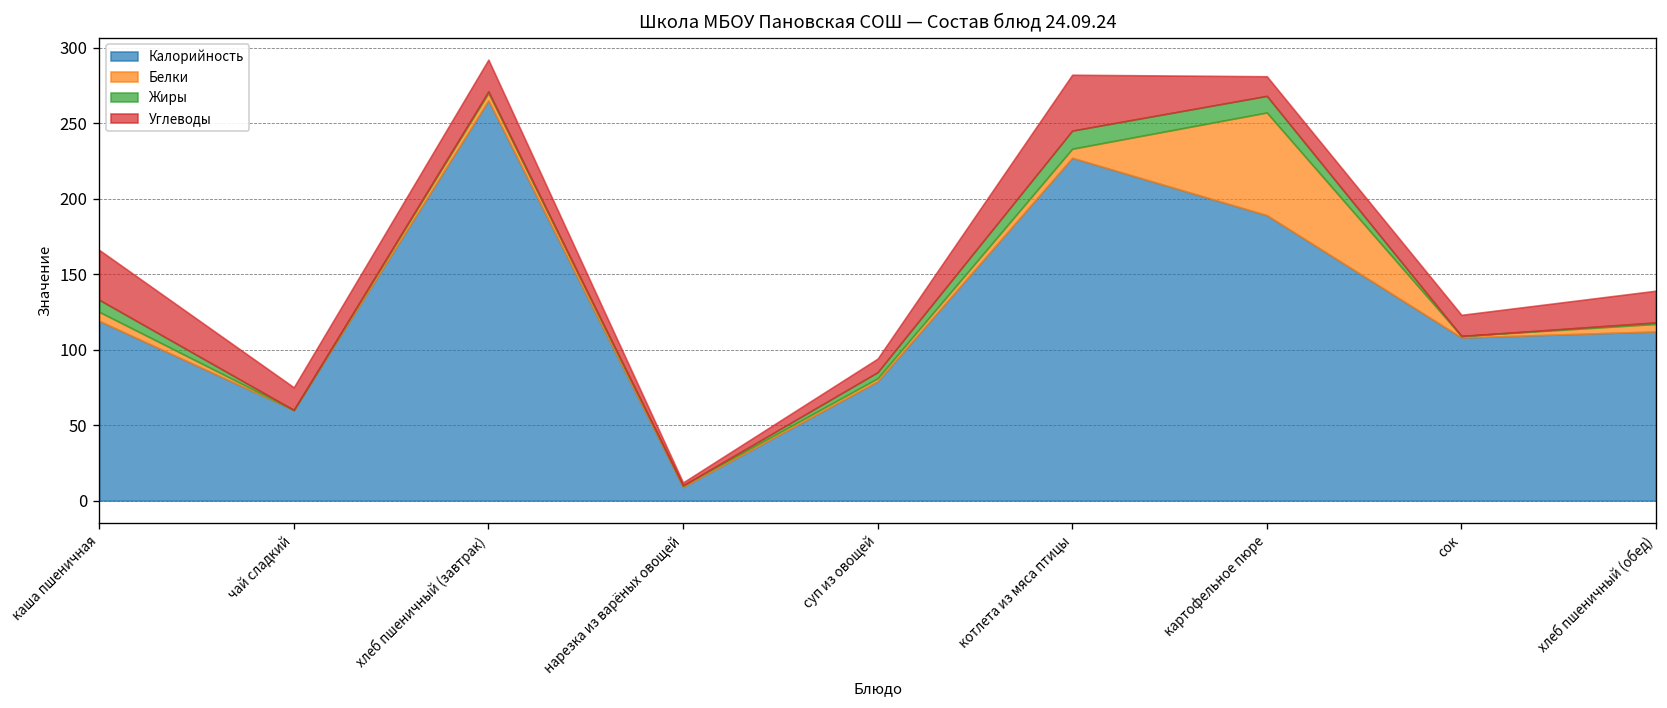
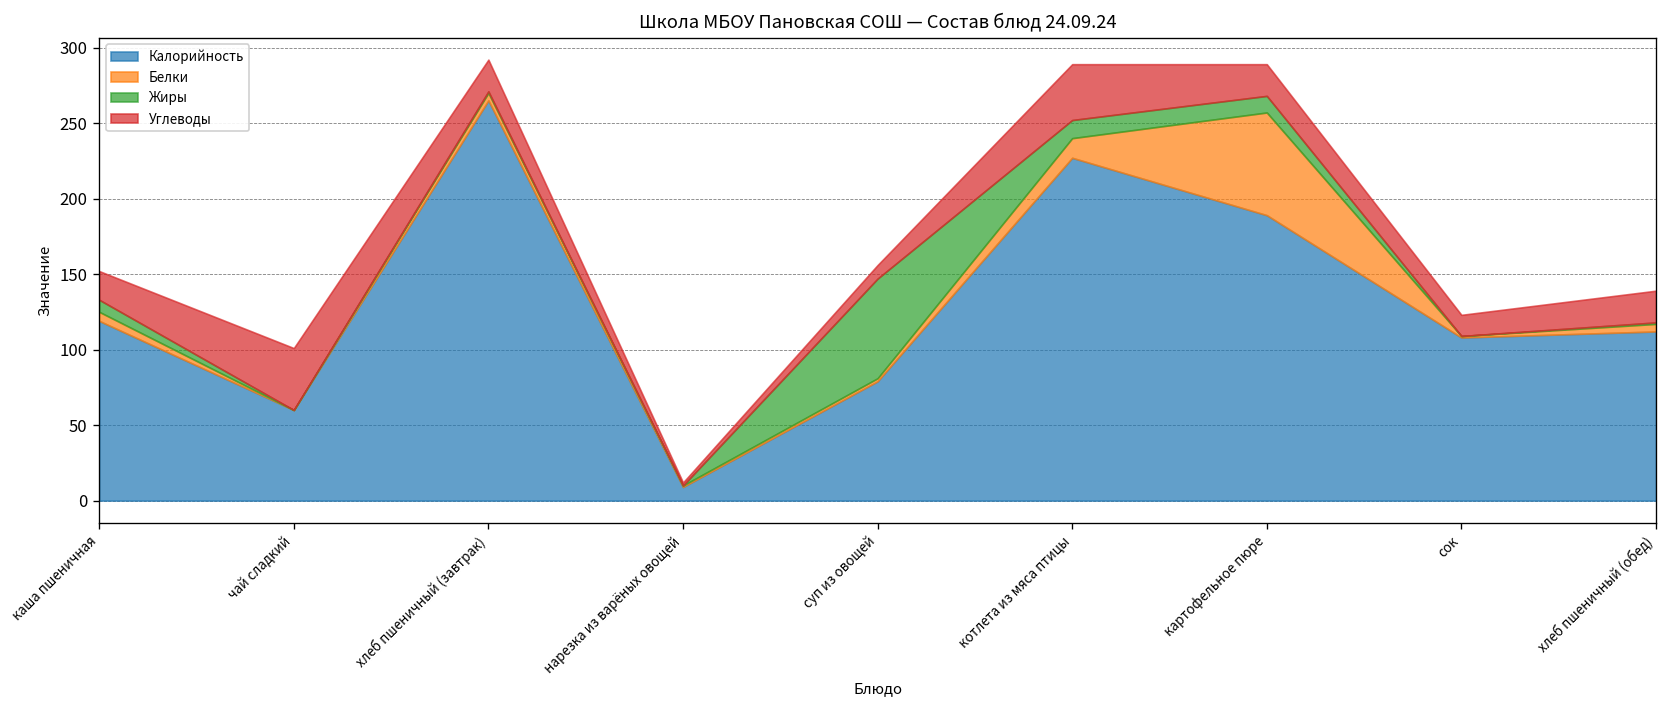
  {
    "Калорийность": {
      "каша пшеничная": 119,
      "хлеб пшеничный (завтрак)": 265,
      "котлета из мяса птицы": 227,
      "картофельное пюре": 189,
      "хлеб пшеничный (обед)": 112
    },
    "Белки": {
      "каша пшеничная": 6,
-     "котлета из мяса птицы": 6,
+     "котлета из мяса птицы": 13,
      "картофельное пюре": 68
    },
    "Жиры": {
      "каша пшеничная": 8,
-     "суп из овощей": 4,
+     "суп из овощей": 66,
      "котлета из мяса птицы": 12,
      "картофельное пюре": 11
    },
    "Углеводы": {
-     "каша пшеничная": 33,
-     "чай сладкий": 15,
+     "каша пшеничная": 19,
+     "чай сладкий": 41,
      "хлеб пшеничный (завтрак)": 21,
      "суп из овощей": 9,
      "котлета из мяса птицы": 37,
-     "картофельное пюре": 13,
+     "картофельное пюре": 21,
      "сок": 14,
      "хлеб пшеничный (обед)": 21
    }
  }
